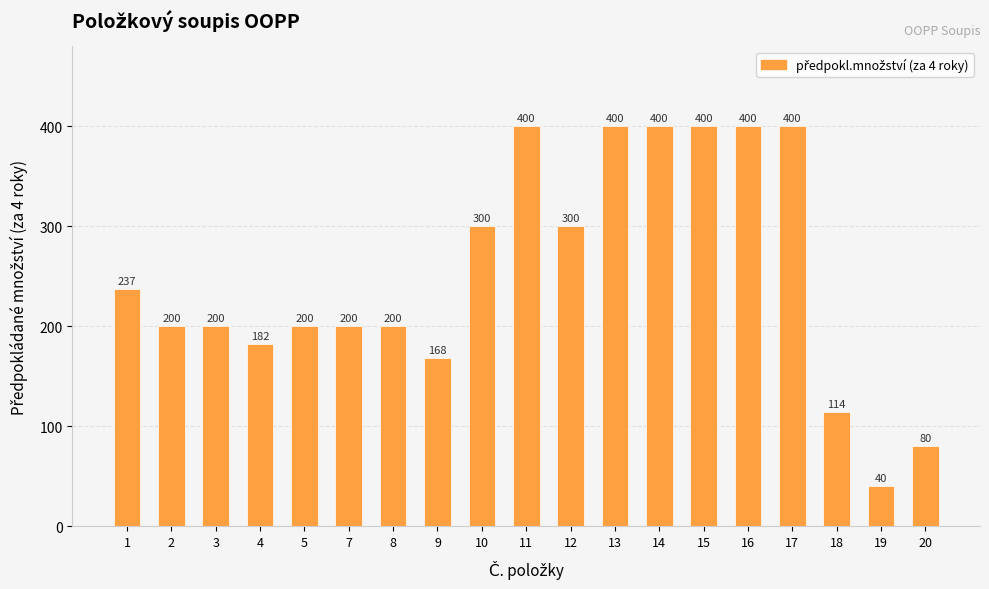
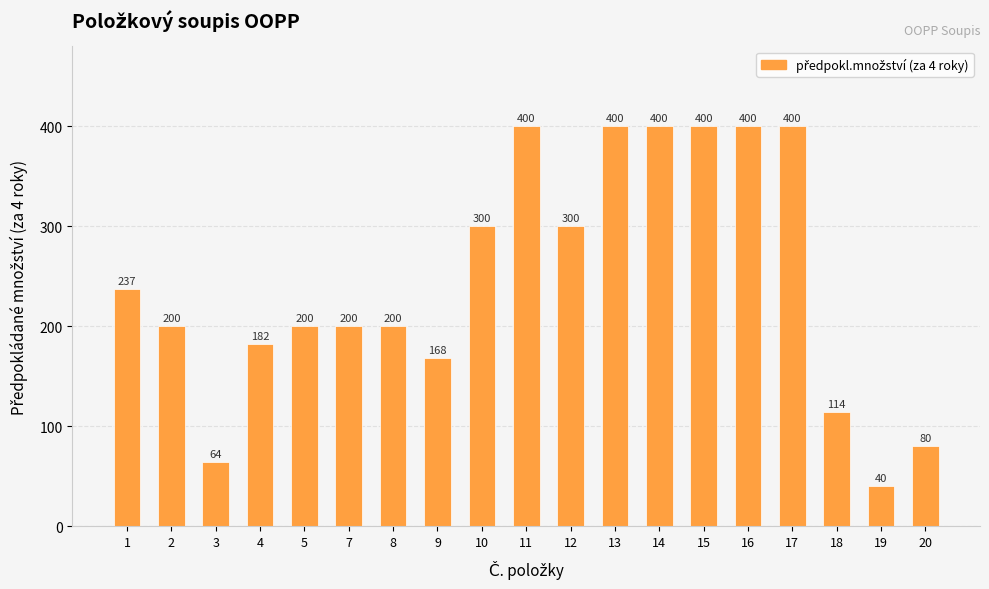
  {
    "1": 237,
    "2": 200,
-   "3": 200,
+   "3": 64,
    "4": 182,
    "5": 200,
    "7": 200,
    "8": 200,
    "9": 168,
    "10": 300,
    "11": 400,
    "12": 300,
    "13": 400,
    "14": 400,
    "15": 400,
    "16": 400,
    "17": 400,
    "18": 114,
    "19": 40,
    "20": 80
  }
